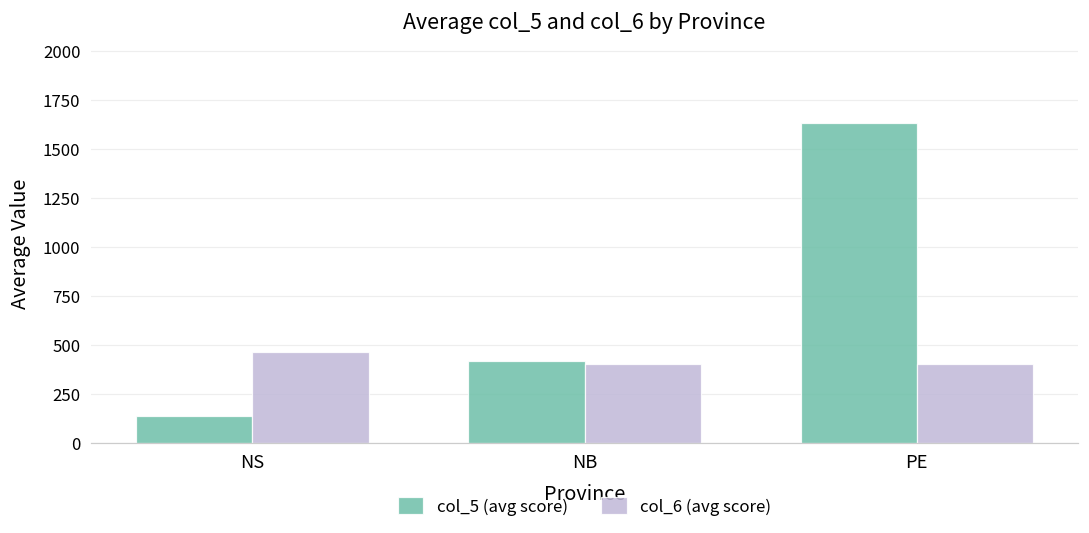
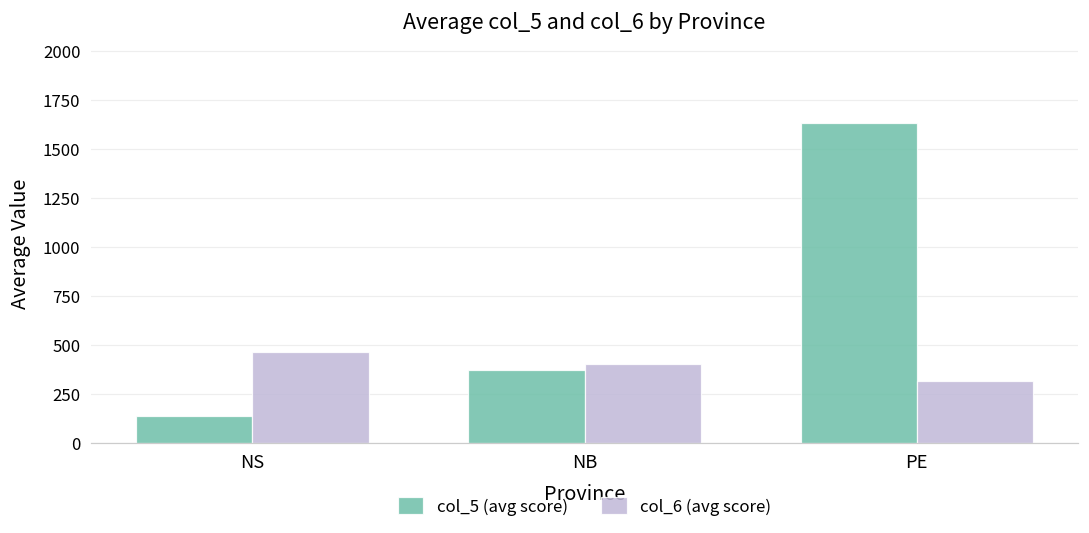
  {
    "col_5 (avg score)": {
      "NS": 130,
-     "NB": 420,
+     "NB": 370,
      "PE": 1630
    },
    "col_6 (avg score)": {
      "NS": 460,
      "NB": 400,
-     "PE": 400
+     "PE": 320
    }
  }
